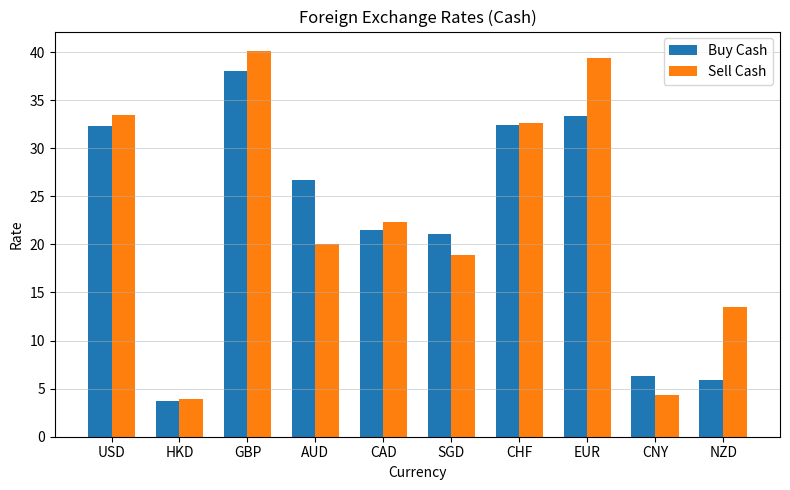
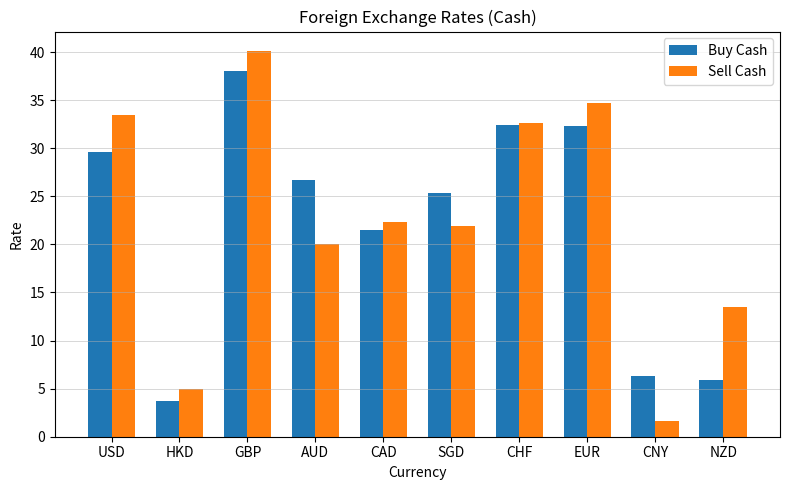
  {
    "Buy Cash": {
-     "USD": 32,
+     "USD": 30,
      "HKD": 4,
      "GBP": 38,
      "AUD": 27,
      "CAD": 21,
-     "SGD": 21,
+     "SGD": 25,
      "CHF": 32,
-     "EUR": 33,
+     "EUR": 32,
      "CNY": 6,
      "NZD": 6
    },
    "Sell Cash": {
      "USD": 33,
-     "HKD": 4,
+     "HKD": 5,
      "GBP": 40,
      "AUD": 20,
      "CAD": 22,
-     "SGD": 19,
+     "SGD": 22,
      "CHF": 33,
-     "EUR": 39,
-     "CNY": 4,
+     "EUR": 35,
+     "CNY": 2,
      "NZD": 14
    }
  }
